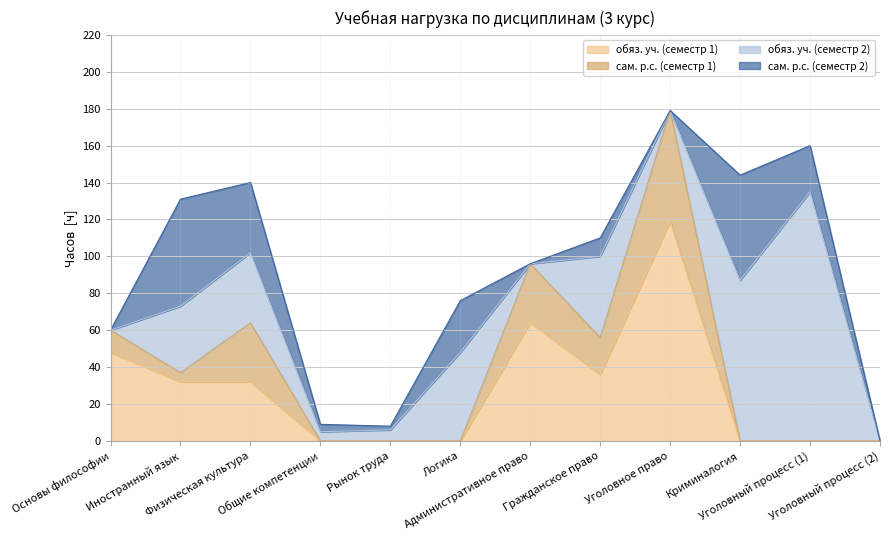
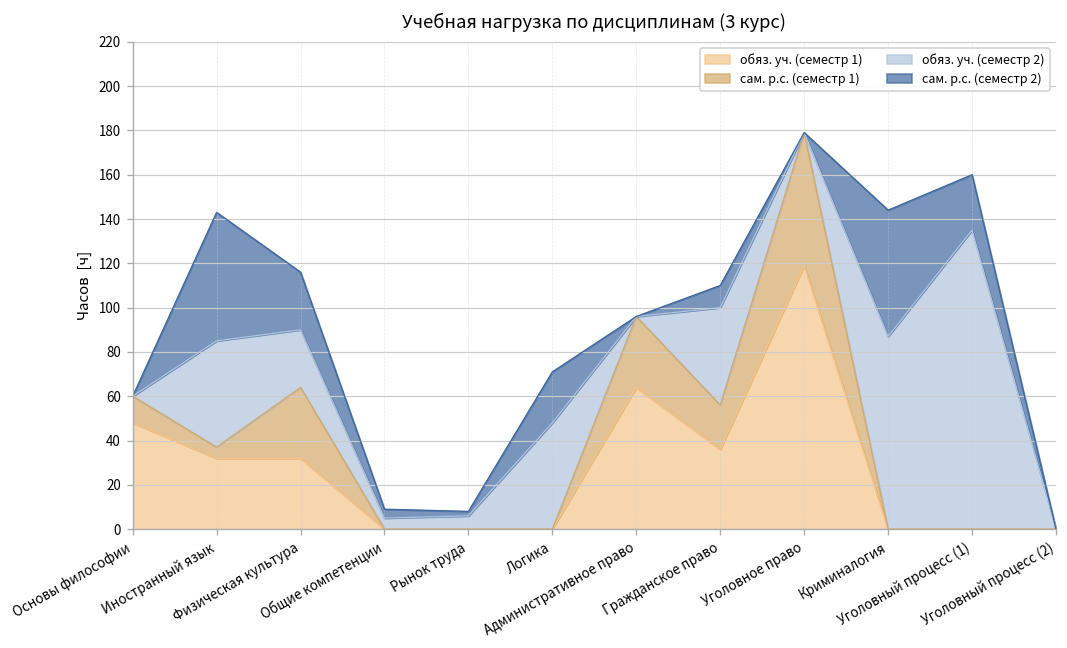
  {
    "обяз. уч. (семестр 2)": {
-     "Иностранный язык": 36,
-     "Физическая культура": 38,
+     "Иностранный язык": 48,
+     "Физическая культура": 26,
      "Общие компетенции": 5,
      "Рынок труда": 6,
      "Логика": 48,
      "Гражданское право": 44,
      "Криминалогия": 87,
      "Уголовный процесс (1)": 135
    },
    "сам. р.с. (семестр 2)": {
      "Иностранный язык": 58,
-     "Физическая культура": 38,
+     "Физическая культура": 26,
      "Общие компетенции": 4,
      "Рынок труда": 2,
-     "Логика": 28,
+     "Логика": 23,
      "Гражданское право": 10,
      "Криминалогия": 57,
      "Уголовный процесс (1)": 25
    }
  }
